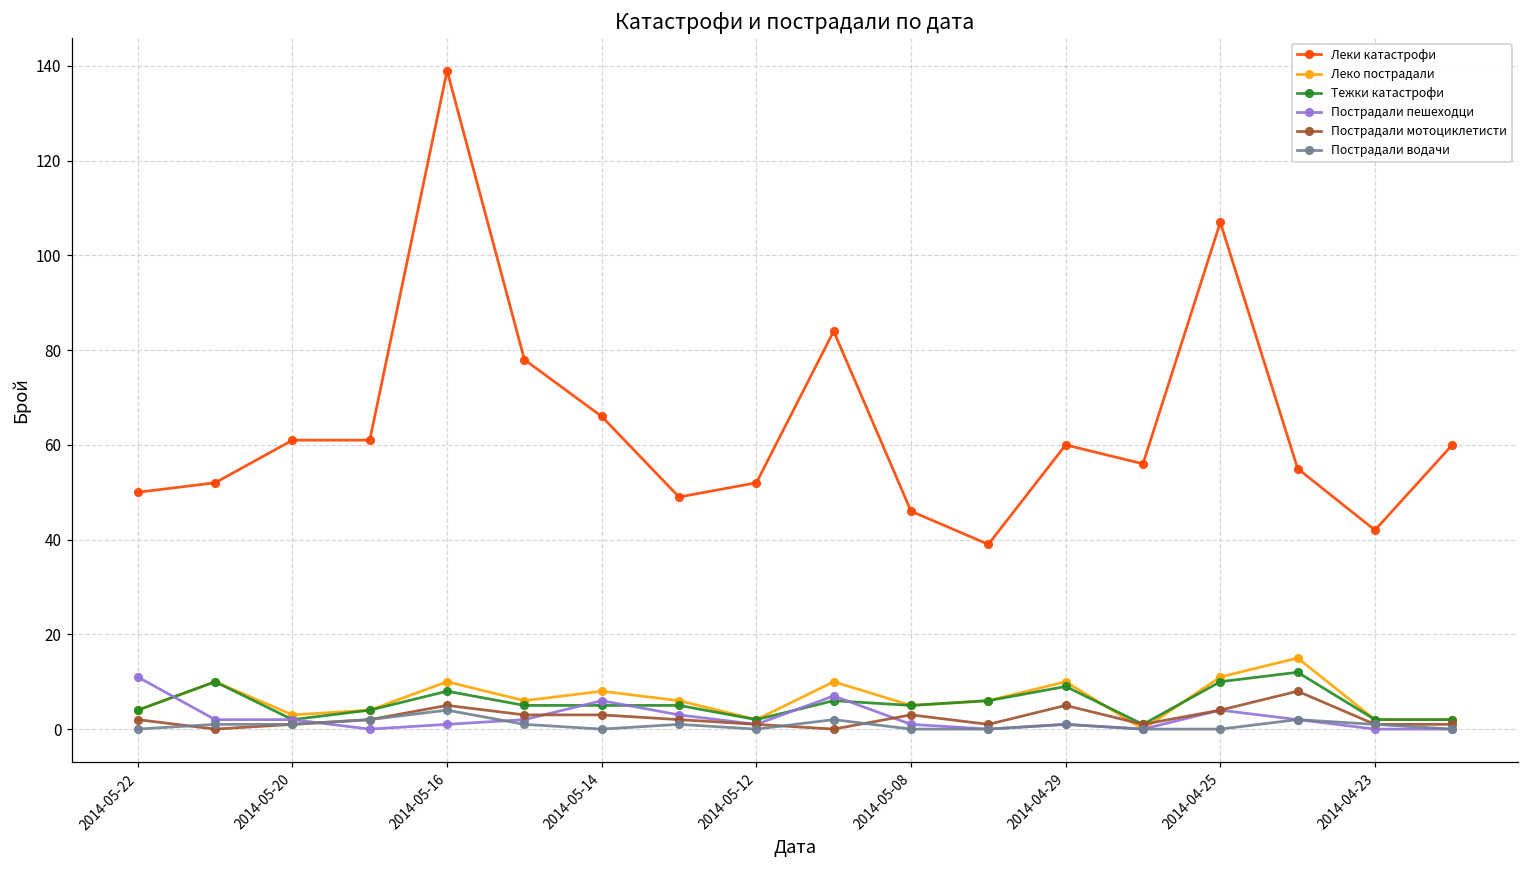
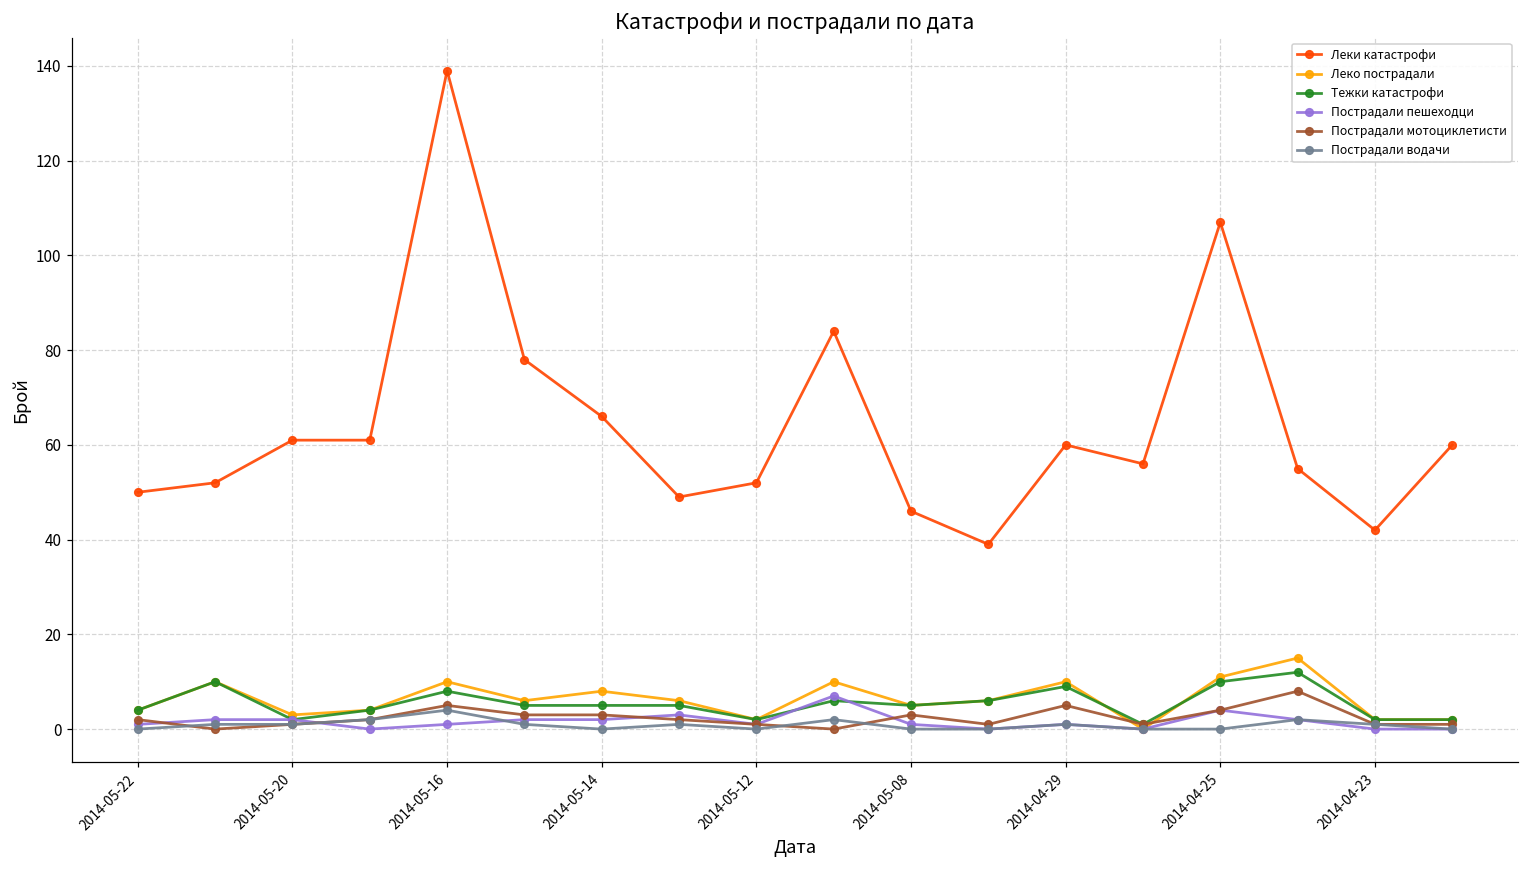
  {
    "Леки катастрофи": {
      "2014-05-22": 50,
      "2014-05-20": 61,
      "2014-05-16": 139,
      "2014-05-14": 66,
      "2014-05-12": 52,
      "2014-05-08": 46,
      "2014-04-29": 60,
      "2014-04-25": 107,
      "2014-04-23": 42
    },
    "Леко пострадали": {
      "2014-05-20": 3,
      "2014-05-16": 10,
      "2014-05-14": 8,
      "2014-04-29": 10,
      "2014-04-25": 11
    },
    "Тежки катастрофи": {
      "2014-05-16": 8,
      "2014-05-14": 5,
      "2014-04-29": 9,
      "2014-04-25": 10
    },
    "Пострадали пешеходци": {
-     "2014-05-22": 11,
+     "2014-05-22": 1,
      "2014-05-16": 1,
-     "2014-05-14": 6,
+     "2014-05-14": 2,
      "2014-05-08": 1,
      "2014-04-23": 0
    },
    "Пострадали мотоциклетисти": {
      "2014-05-22": 2,
      "2014-05-16": 5,
      "2014-05-14": 3,
      "2014-05-08": 3,
      "2014-04-29": 5
    },
    "Пострадали водачи": {
      "2014-05-22": 0,
      "2014-05-16": 4,
      "2014-05-14": 0,
      "2014-05-12": 0,
      "2014-05-08": 0,
      "2014-04-25": 0
    }
  }
